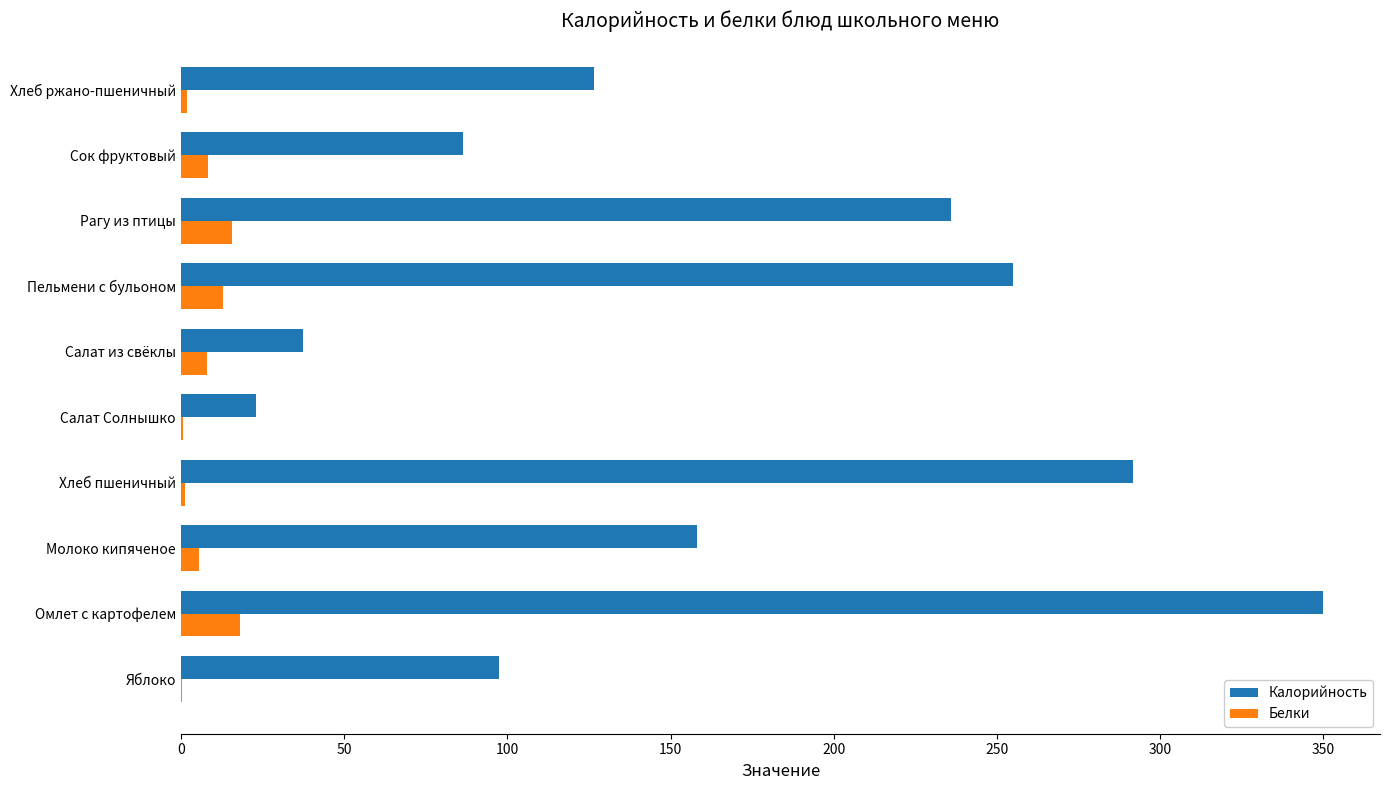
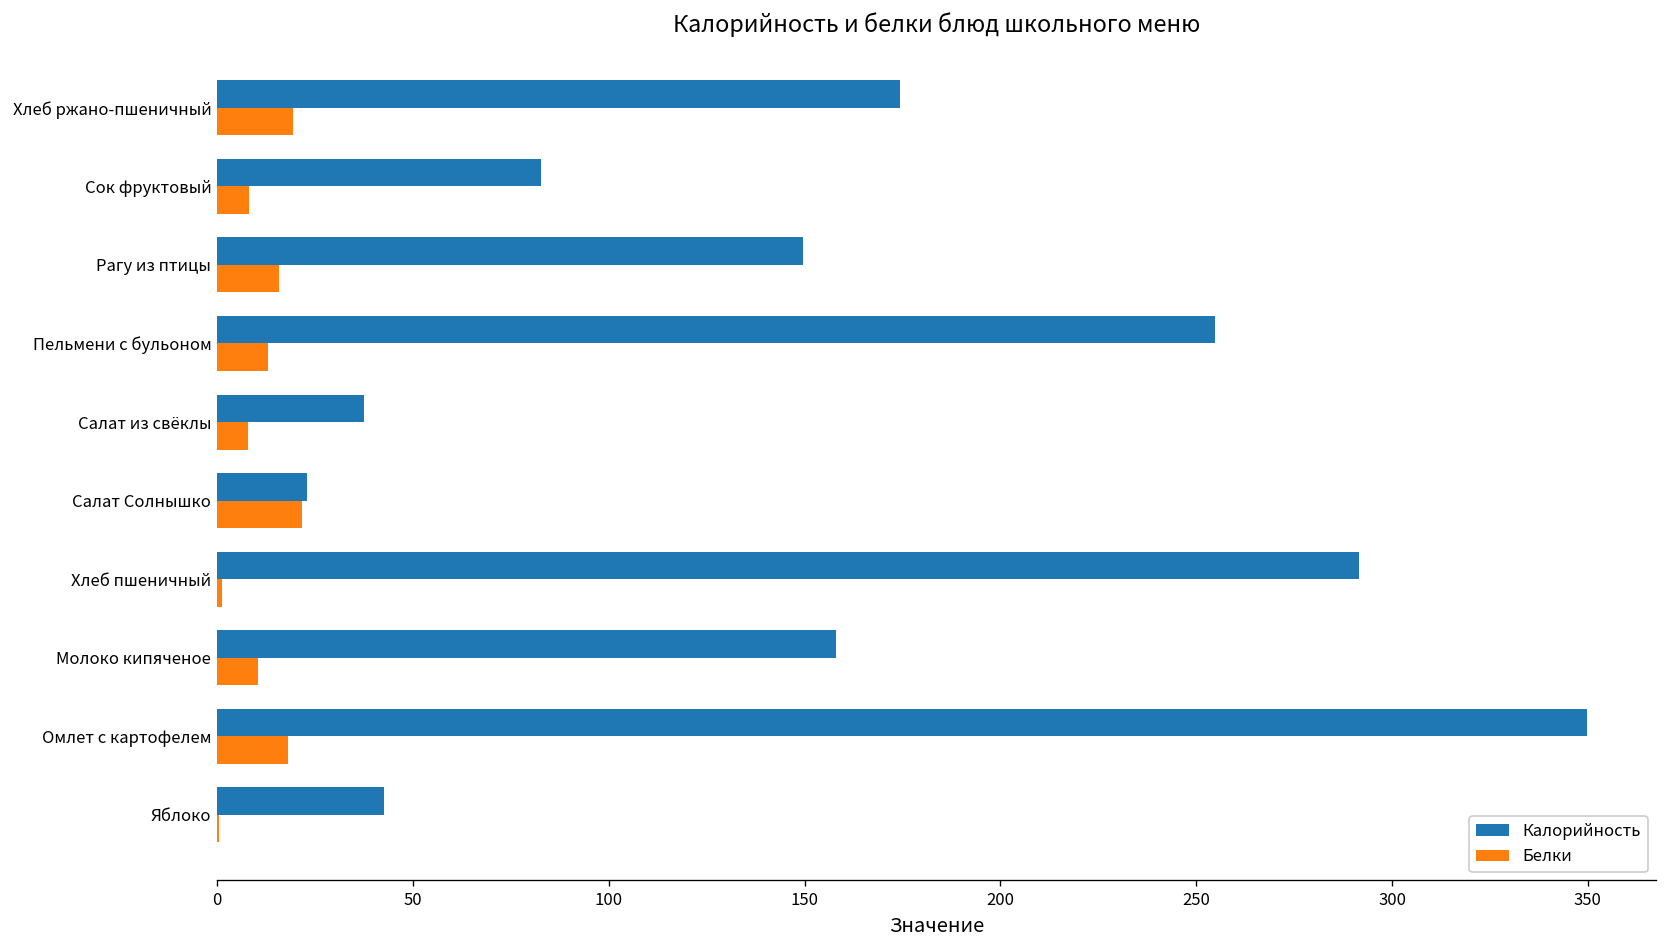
  {
    "Калорийность": {
-     "Хлеб ржано-пшеничный": 127,
-     "Сок фруктовый": 86,
-     "Рагу из птицы": 236,
+     "Хлеб ржано-пшеничный": 174,
+     "Сок фруктовый": 83,
+     "Рагу из птицы": 150,
      "Пельмени с бульоном": 255,
      "Салат из свёклы": 37,
      "Салат Солнышко": 23,
      "Хлеб пшеничный": 292,
      "Молоко кипяченое": 158,
      "Омлет с картофелем": 350,
-     "Яблоко": 97
+     "Яблоко": 43
    },
    "Белки": {
-     "Хлеб ржано-пшеничный": 2,
+     "Хлеб ржано-пшеничный": 19,
      "Сок фруктовый": 8,
      "Рагу из птицы": 16,
      "Пельмени с бульоном": 13,
      "Салат из свёклы": 8,
-     "Салат Солнышко": 1,
+     "Салат Солнышко": 22,
      "Хлеб пшеничный": 1,
-     "Молоко кипяченое": 5,
+     "Молоко кипяченое": 10,
      "Омлет с картофелем": 18
    }
  }
